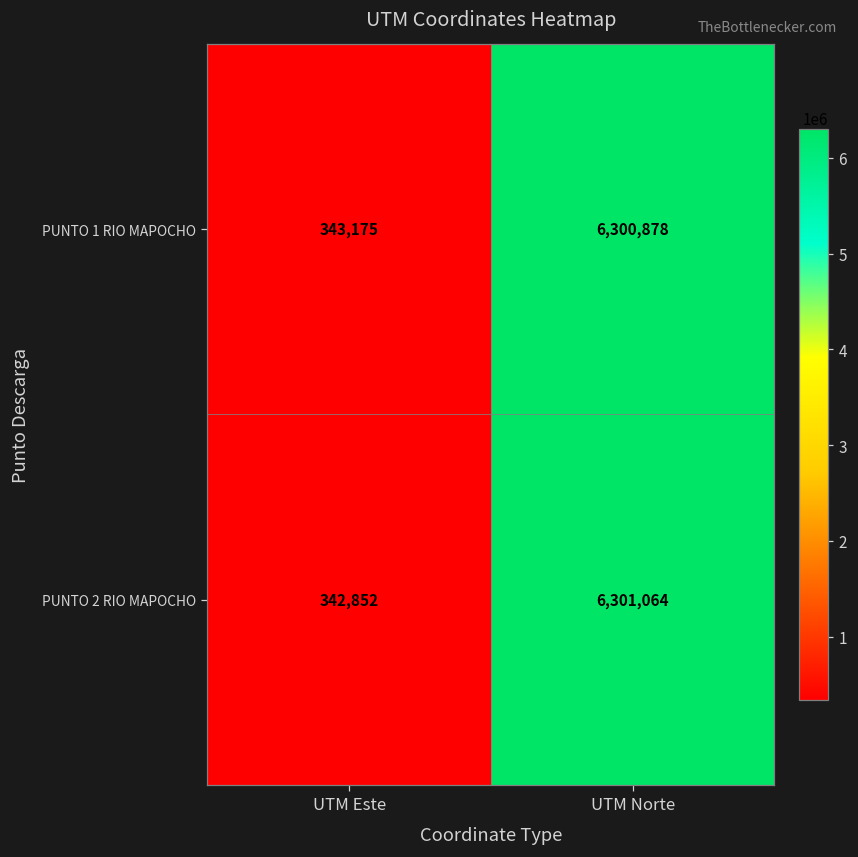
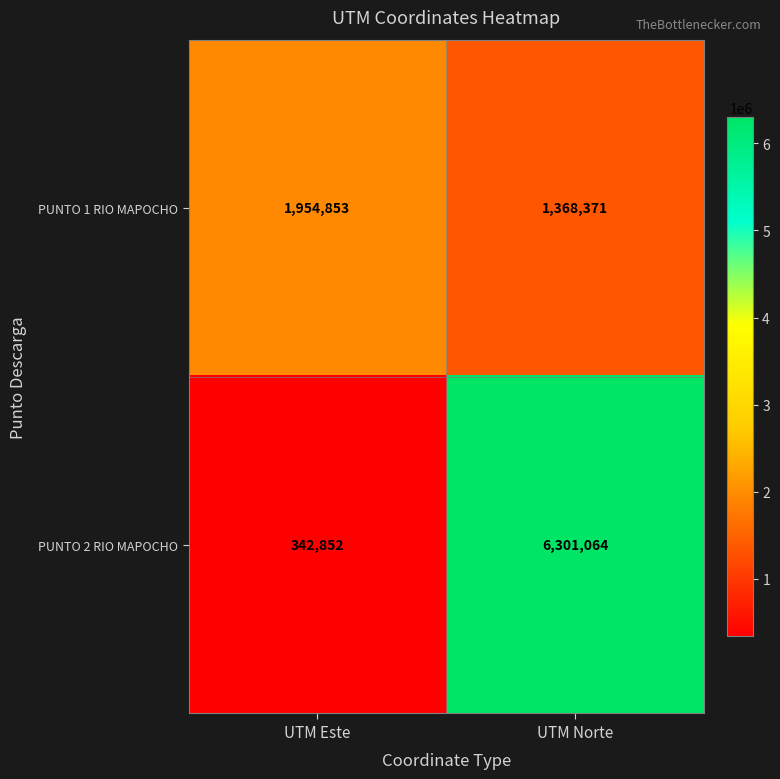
  {
    "PUNTO 1 RIO MAPOCHO": {
-     "UTM Este": "343,175",
-     "UTM Norte": "6,300,878"
+     "UTM Este": "1,954,853",
+     "UTM Norte": "1,368,371"
    },
    "PUNTO 2 RIO MAPOCHO": {
      "UTM Este": "342,852",
      "UTM Norte": "6,301,064"
    }
  }
